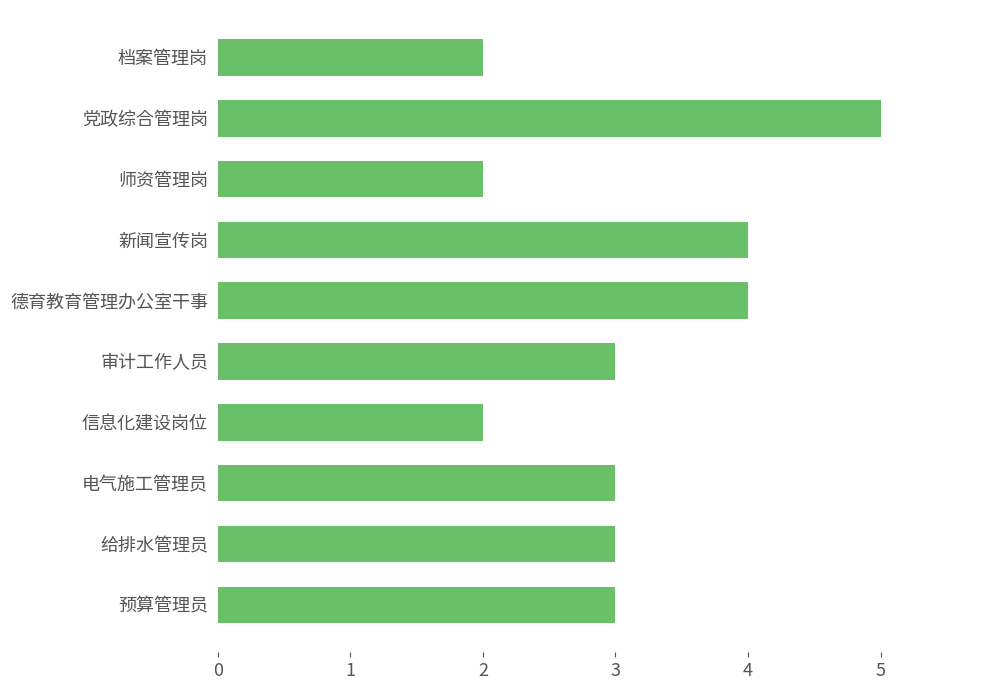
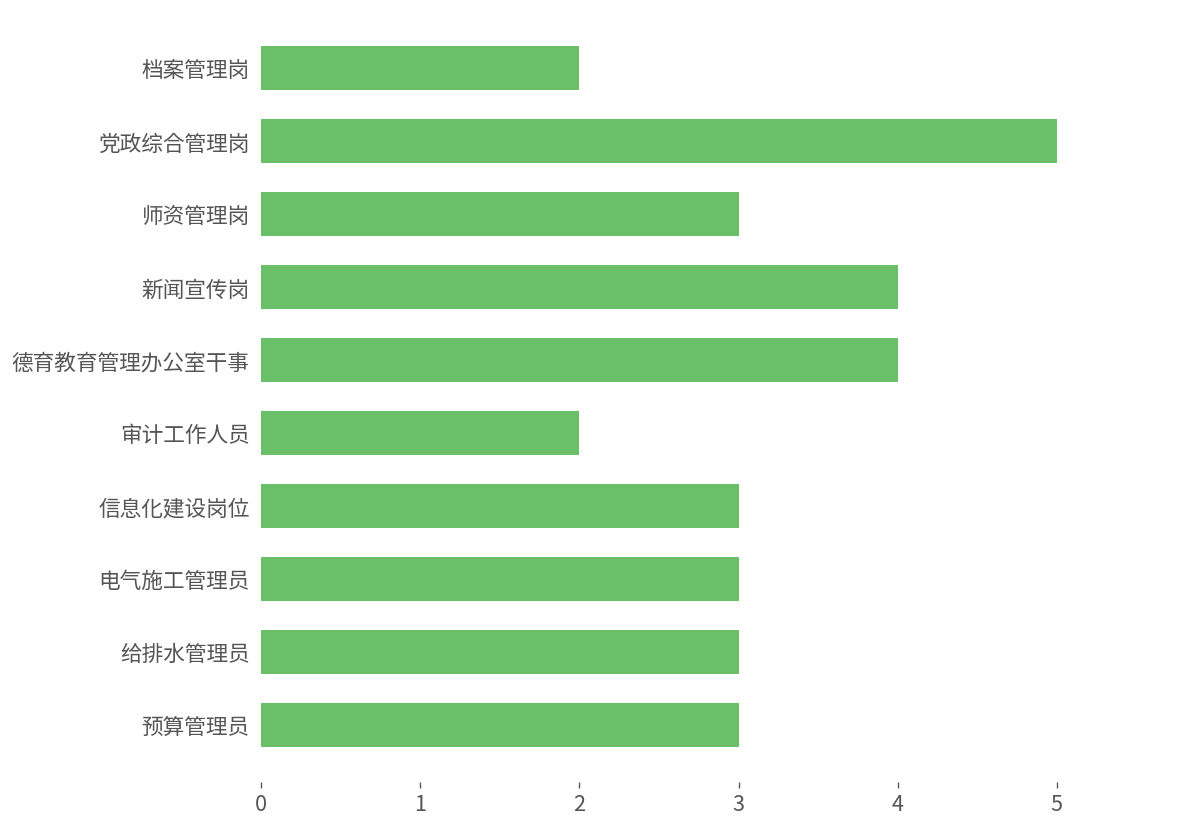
  {
    "档案管理岗": 2,
    "党政综合管理岗": 5,
-   "师资管理岗": 2,
+   "师资管理岗": 3,
    "新闻宣传岗": 4,
    "德育教育管理办公室干事": 4,
-   "审计工作人员": 3,
-   "信息化建设岗位": 2,
+   "审计工作人员": 2,
+   "信息化建设岗位": 3,
    "电气施工管理员": 3,
    "给排水管理员": 3,
    "预算管理员": 3
  }
